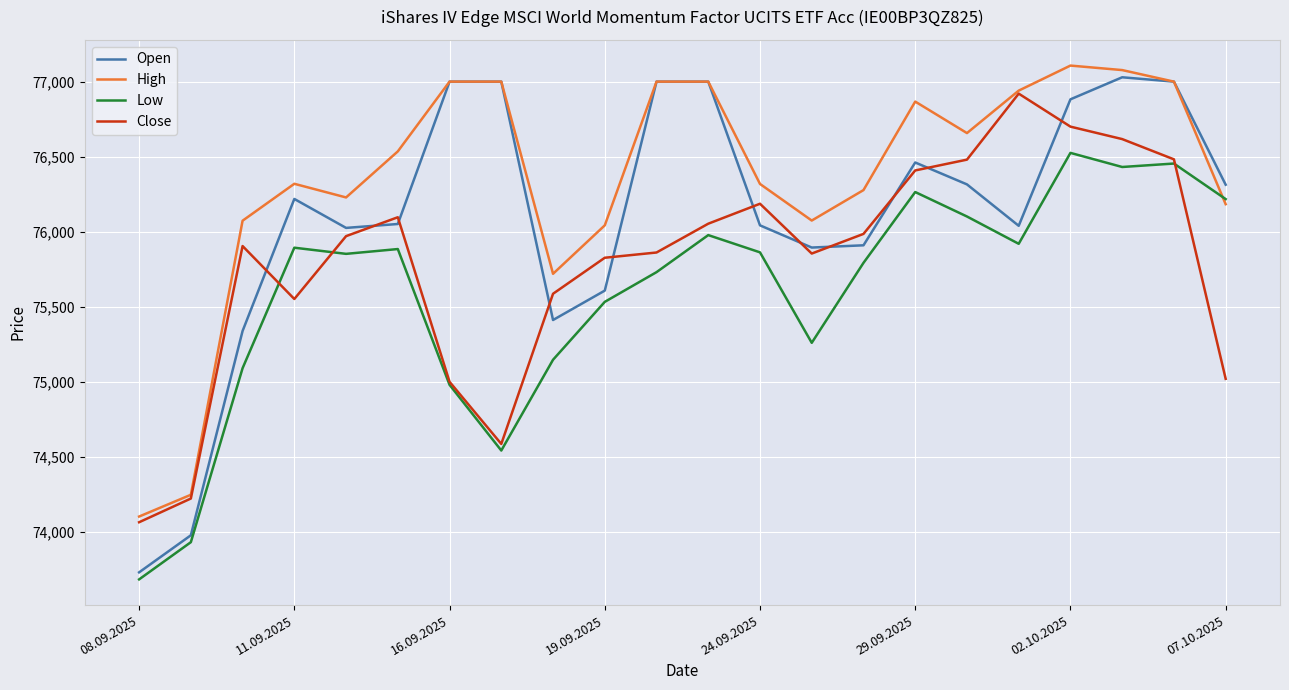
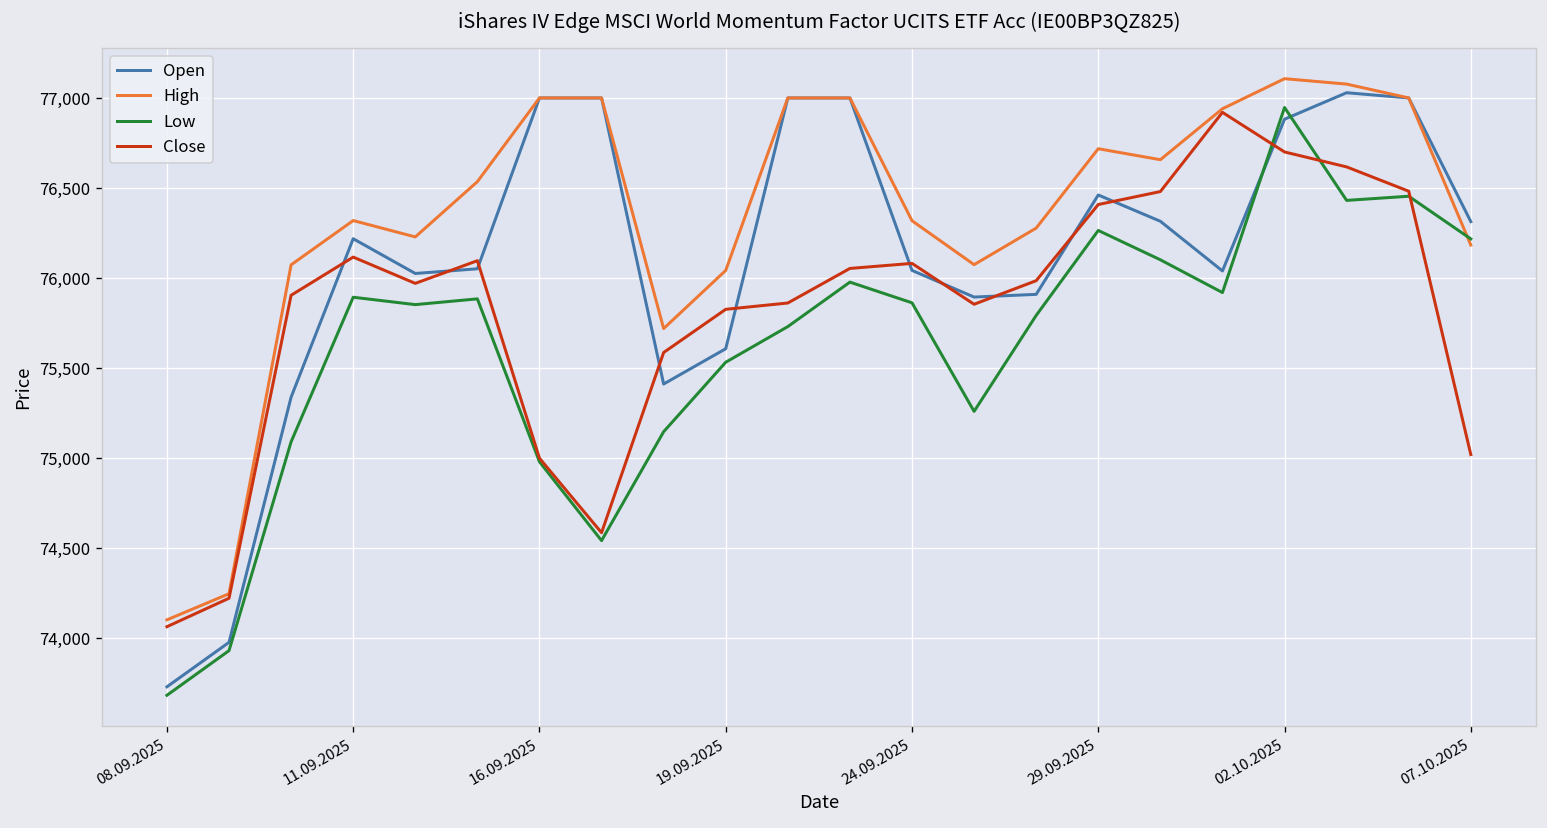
  {
    "Open": {
      "08.09.2025": "73,730",
      "11.09.2025": "76,220",
      "19.09.2025": "75,610",
      "24.09.2025": "76,040",
      "29.09.2025": "76,460",
      "02.10.2025": "76,880",
      "07.10.2025": "76,310"
    },
    "High": {
      "08.09.2025": "74,100",
      "11.09.2025": "76,320",
      "19.09.2025": "76,040",
      "24.09.2025": "76,320",
-     "29.09.2025": "76,870",
+     "29.09.2025": "76,720",
      "02.10.2025": "77,110",
      "07.10.2025": "76,180"
    },
    "Low": {
      "08.09.2025": "73,680",
      "11.09.2025": "75,890",
      "16.09.2025": "74,980",
      "19.09.2025": "75,530",
      "24.09.2025": "75,860",
      "29.09.2025": "76,260",
-     "02.10.2025": "76,530",
+     "02.10.2025": "76,950",
      "07.10.2025": "76,220"
    },
    "Close": {
      "08.09.2025": "74,060",
-     "11.09.2025": "75,550",
+     "11.09.2025": "76,120",
      "16.09.2025": "75,000",
      "19.09.2025": "75,830",
-     "24.09.2025": "76,190",
+     "24.09.2025": "76,080",
      "29.09.2025": "76,410",
      "02.10.2025": "76,700",
      "07.10.2025": "75,020"
    }
  }
